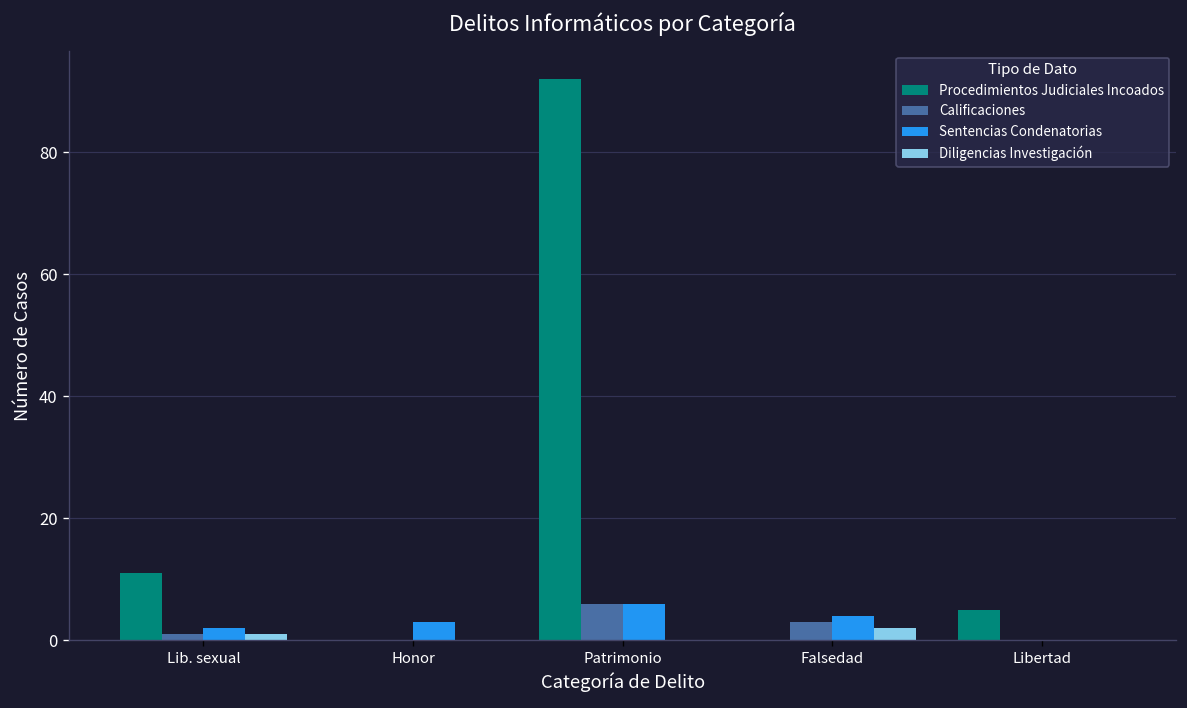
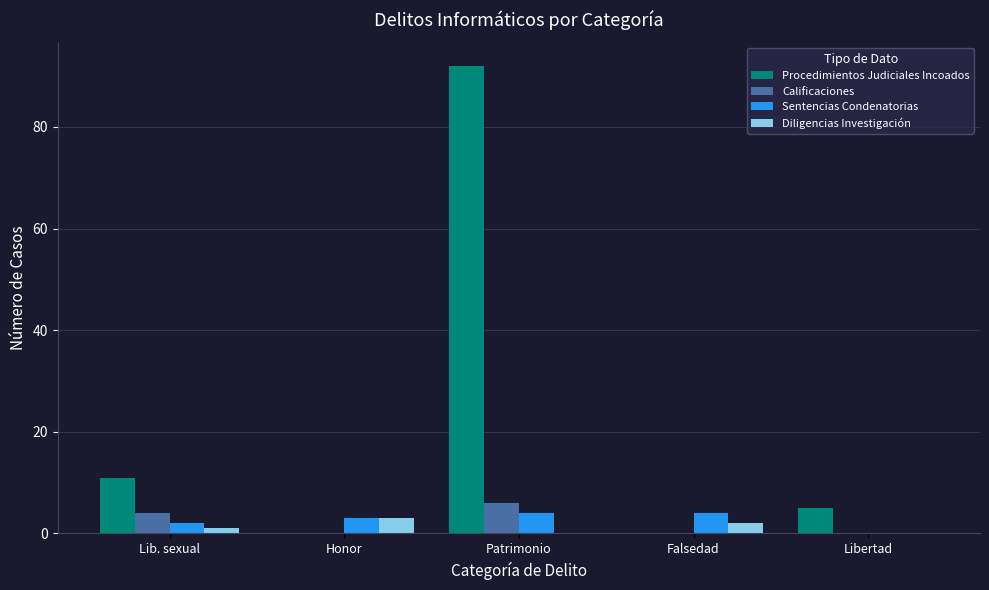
  {
    "Procedimientos Judiciales Incoados": {
      "Lib. sexual": 11,
      "Honor": 0,
      "Patrimonio": 92,
      "Falsedad": 0,
      "Libertad": 5
    },
    "Calificaciones": {
-     "Lib. sexual": 1,
+     "Lib. sexual": 4,
      "Honor": 0,
      "Patrimonio": 6,
-     "Falsedad": 3,
+     "Falsedad": 0,
      "Libertad": 0
    },
    "Sentencias Condenatorias": {
      "Lib. sexual": 2,
      "Honor": 3,
-     "Patrimonio": 6,
+     "Patrimonio": 4,
      "Falsedad": 4,
      "Libertad": 0
    },
    "Diligencias Investigación": {
      "Lib. sexual": 1,
-     "Honor": 0,
+     "Honor": 3,
      "Patrimonio": 0,
      "Falsedad": 2,
      "Libertad": 0
    }
  }
